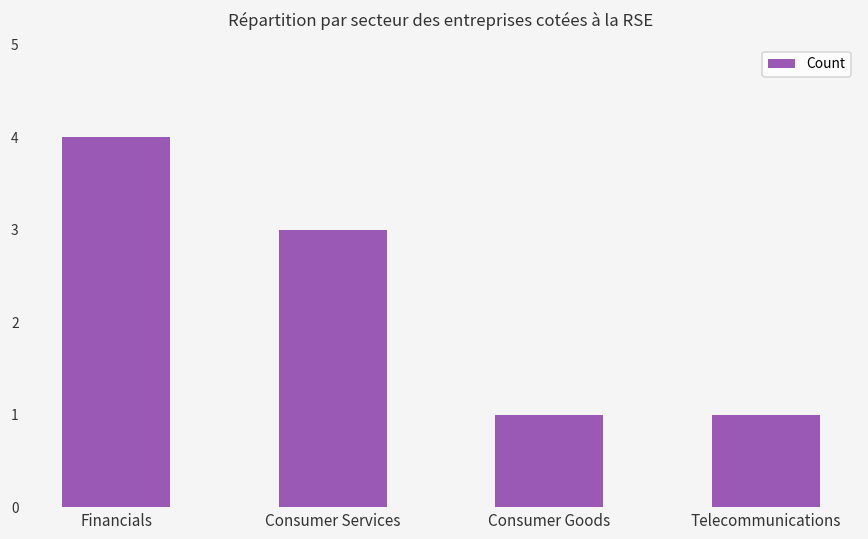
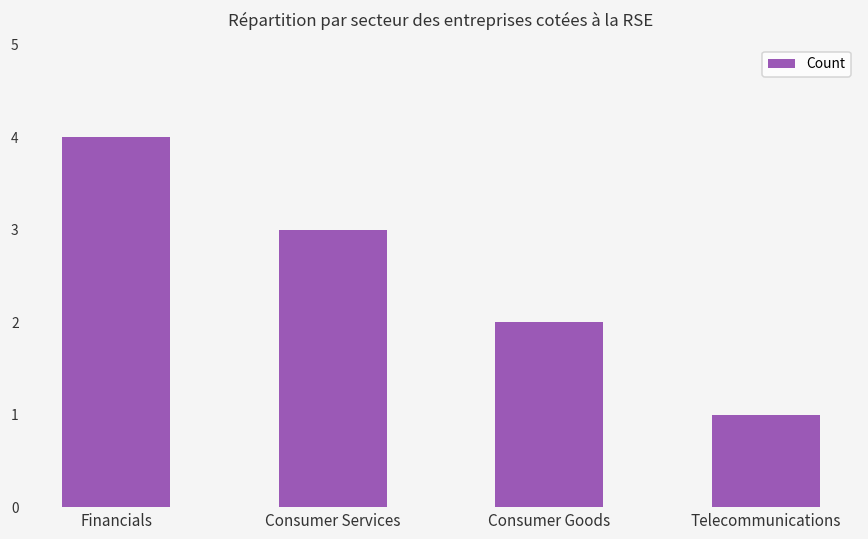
  {
    "Financials": 4,
    "Consumer Services": 3,
-   "Consumer Goods": 1,
+   "Consumer Goods": 2,
    "Telecommunications": 1
  }
